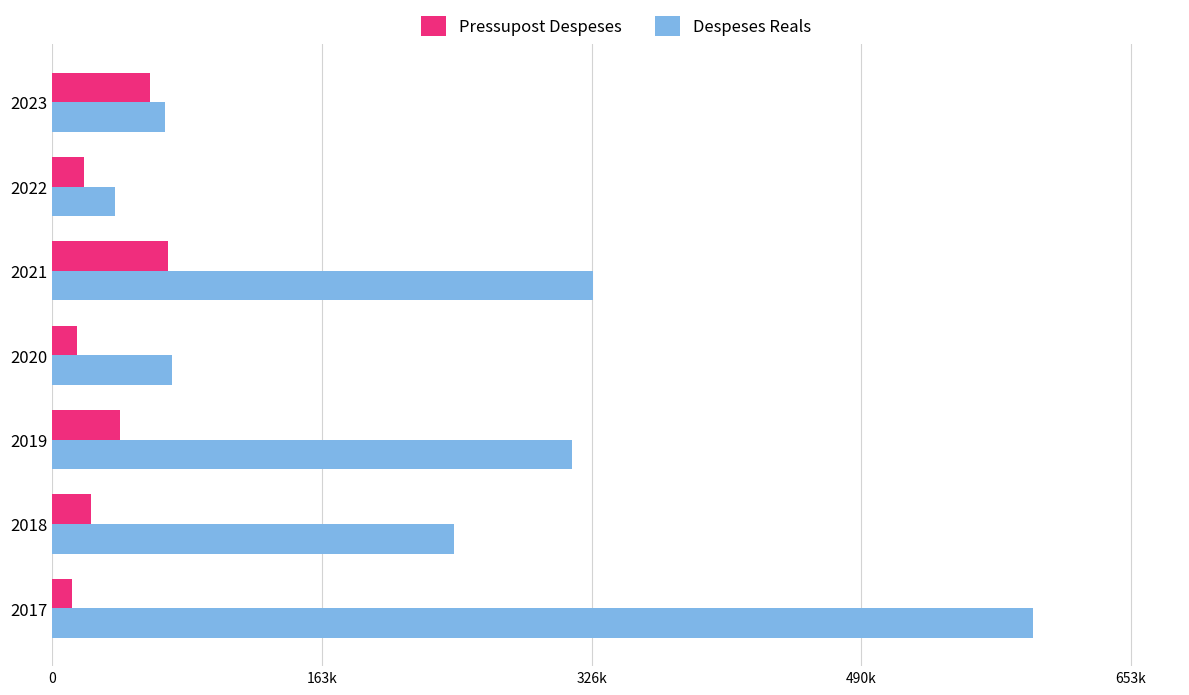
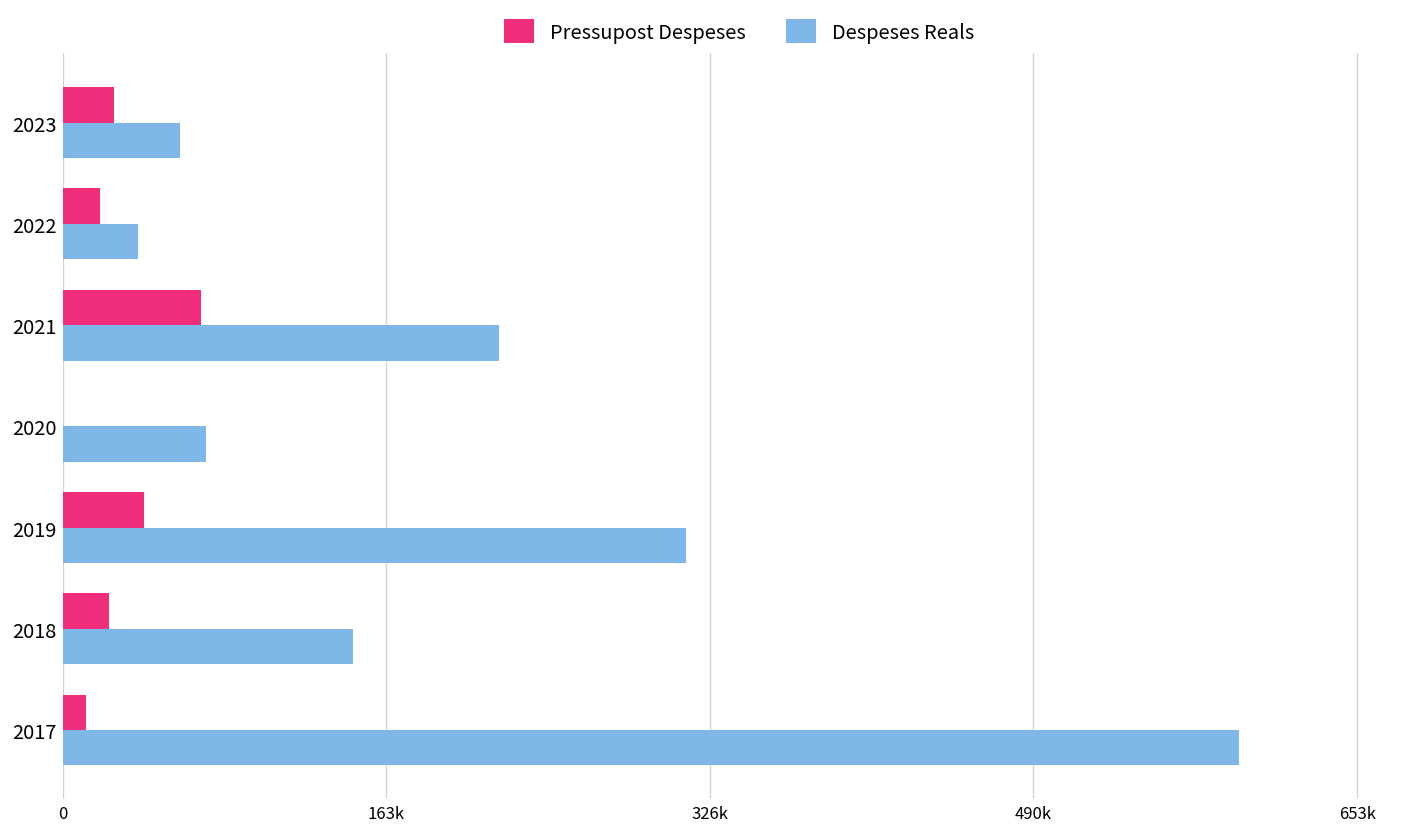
  {
    "Pressupost Despeses": {
-     "2023": 59000,
+     "2023": 26000,
      "2022": 19000,
      "2021": 70000,
-     "2020": 15000,
+     "2020": 0,
      "2019": 41000,
      "2018": 23000,
      "2017": 12000
    },
    "Despeses Reals": {
-     "2023": 68000,
+     "2023": 59000,
      "2022": 38000,
-     "2021": 328000,
+     "2021": 220000,
      "2020": 72000,
      "2019": 315000,
-     "2018": 244000,
+     "2018": 147000,
      "2017": 594000
    }
  }
